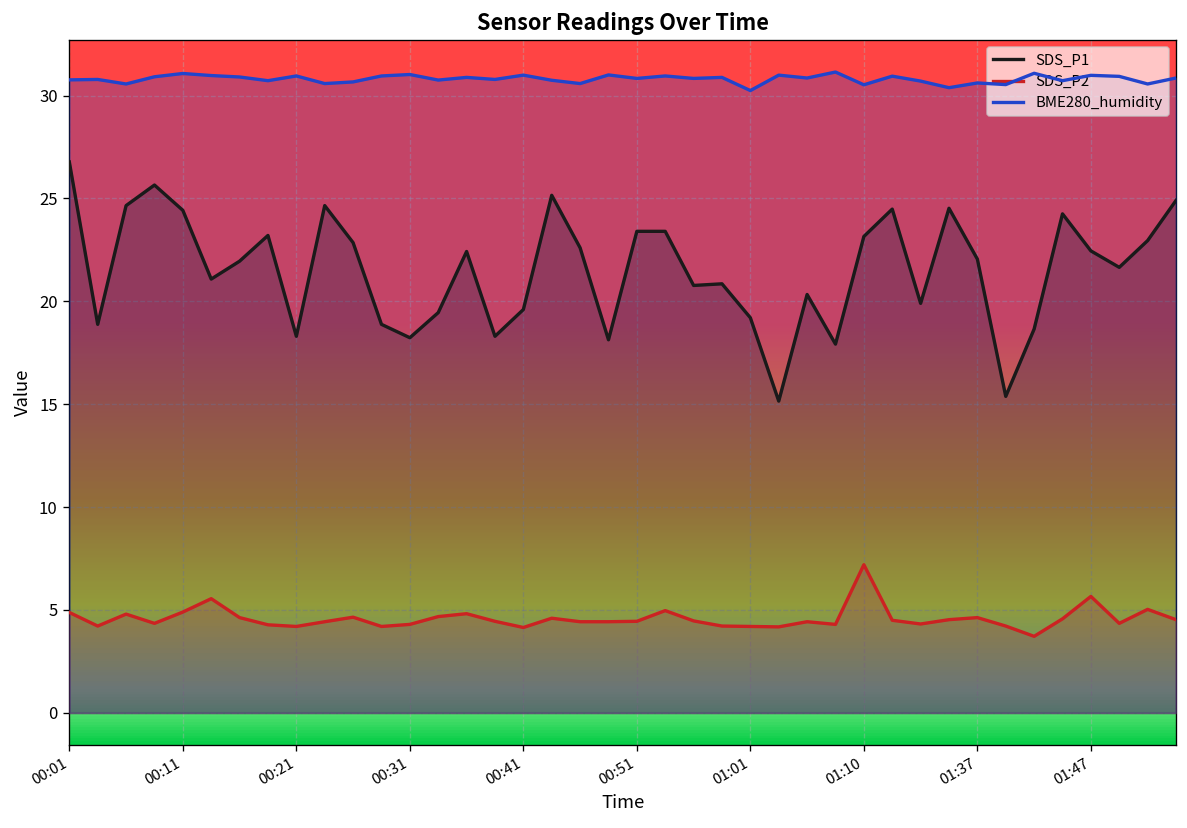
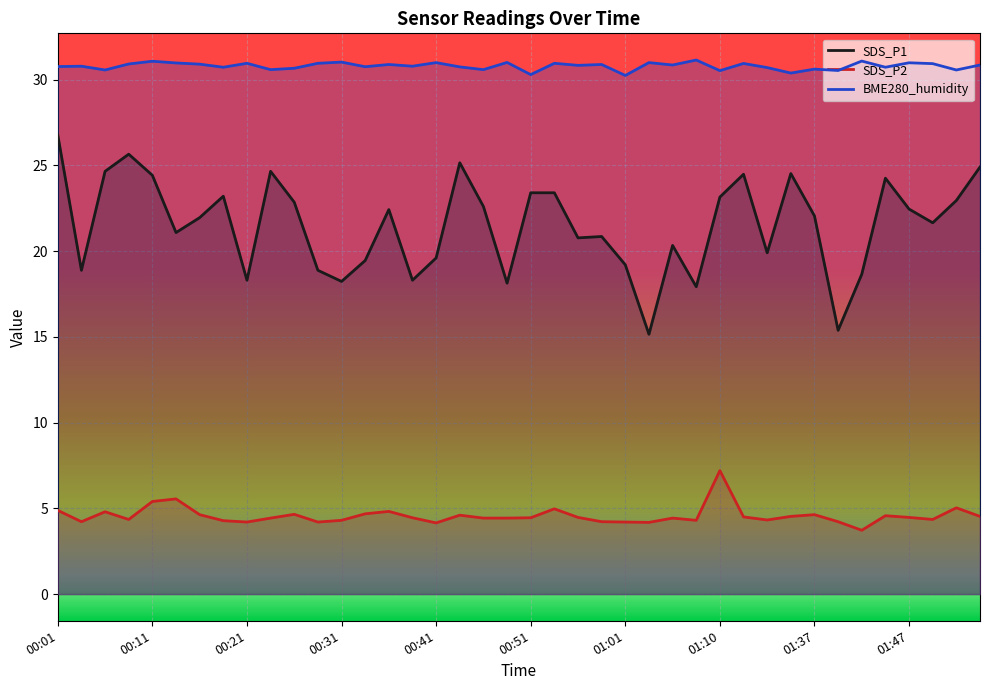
  {
    "SDS_P1": {
      "00:01": 26.8,
      "00:11": 24.4,
      "00:21": 18.3,
      "00:31": 18.2,
      "00:41": 19.6,
      "00:51": 23.4,
      "01:01": 19.2,
      "01:10": 23.2,
      "01:37": 22.1,
      "01:47": 22.5
    },
    "SDS_P2": {
      "00:01": 4.9,
-     "00:11": 4.9,
+     "00:11": 5.4,
      "00:21": 4.2,
      "00:31": 4.3,
      "00:41": 4.2,
      "00:51": 4.5,
      "01:01": 4.2,
      "01:10": 7.2,
      "01:37": 4.6,
-     "01:47": 5.7
+     "01:47": 4.5
    },
    "BME280_humidity": {
      "00:01": 30.8,
      "00:11": 31.1,
      "00:21": 31.0,
      "00:31": 31.0,
      "00:41": 31.0,
-     "00:51": 30.8,
+     "00:51": 30.3,
      "01:01": 30.2,
      "01:10": 30.5,
      "01:37": 30.6
    }
  }
